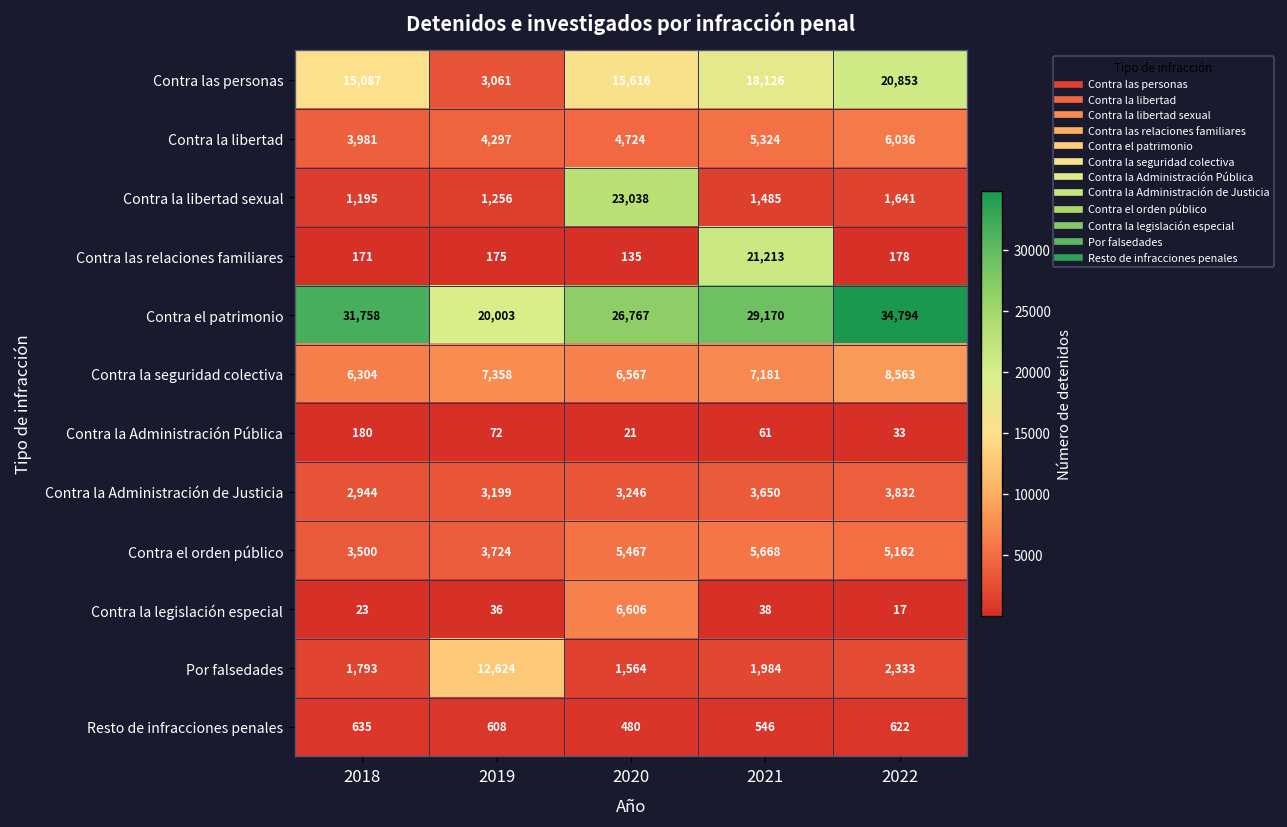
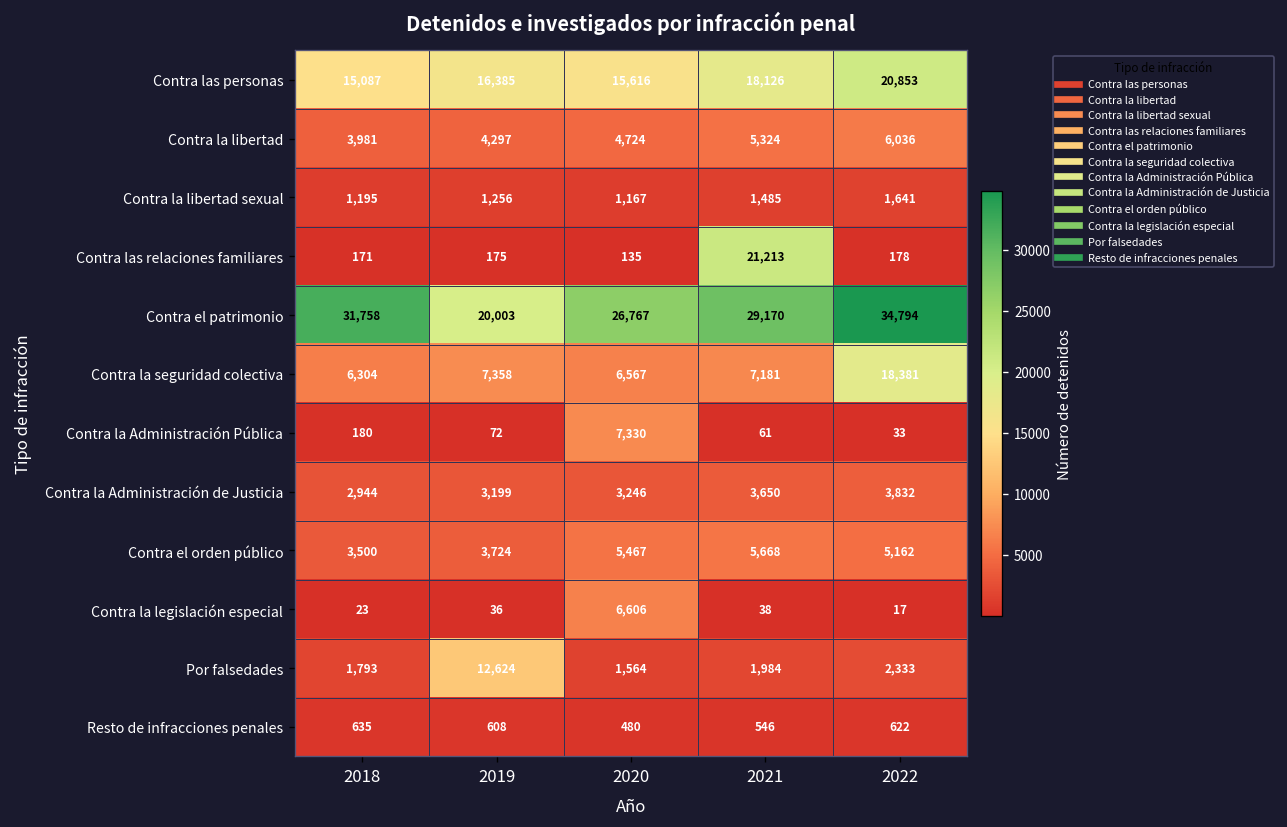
  {
    "Contra las personas": {
      "2018": "15,087",
-     "2019": "3,061",
+     "2019": "16,385",
      "2020": "15,616",
      "2021": "18,126",
      "2022": "20,853"
    },
    "Contra la libertad": {
      "2018": "3,981",
      "2019": "4,297",
      "2020": "4,724",
      "2021": "5,324",
      "2022": "6,036"
    },
    "Contra la libertad sexual": {
      "2018": "1,195",
      "2019": "1,256",
-     "2020": "23,038",
+     "2020": "1,167",
      "2021": "1,485",
      "2022": "1,641"
    },
    "Contra las relaciones familiares": {
      "2018": "171",
      "2019": "175",
      "2020": "135",
      "2021": "21,213",
      "2022": "178"
    },
    "Contra el patrimonio": {
      "2018": "31,758",
      "2019": "20,003",
      "2020": "26,767",
      "2021": "29,170",
      "2022": "34,794"
    },
    "Contra la seguridad colectiva": {
      "2018": "6,304",
      "2019": "7,358",
      "2020": "6,567",
      "2021": "7,181",
-     "2022": "8,563"
+     "2022": "18,381"
    },
    "Contra la Administración Pública": {
      "2018": "180",
      "2019": "72",
-     "2020": "21",
+     "2020": "7,330",
      "2021": "61",
      "2022": "33"
    },
    "Contra la Administración de Justicia": {
      "2018": "2,944",
      "2019": "3,199",
      "2020": "3,246",
      "2021": "3,650",
      "2022": "3,832"
    },
    "Contra el orden público": {
      "2018": "3,500",
      "2019": "3,724",
      "2020": "5,467",
      "2021": "5,668",
      "2022": "5,162"
    },
    "Contra la legislación especial": {
      "2018": "23",
      "2019": "36",
      "2020": "6,606",
      "2021": "38",
      "2022": "17"
    },
    "Por falsedades": {
      "2018": "1,793",
      "2019": "12,624",
      "2020": "1,564",
      "2021": "1,984",
      "2022": "2,333"
    },
    "Resto de infracciones penales": {
      "2018": "635",
      "2019": "608",
      "2020": "480",
      "2021": "546",
      "2022": "622"
    }
  }
